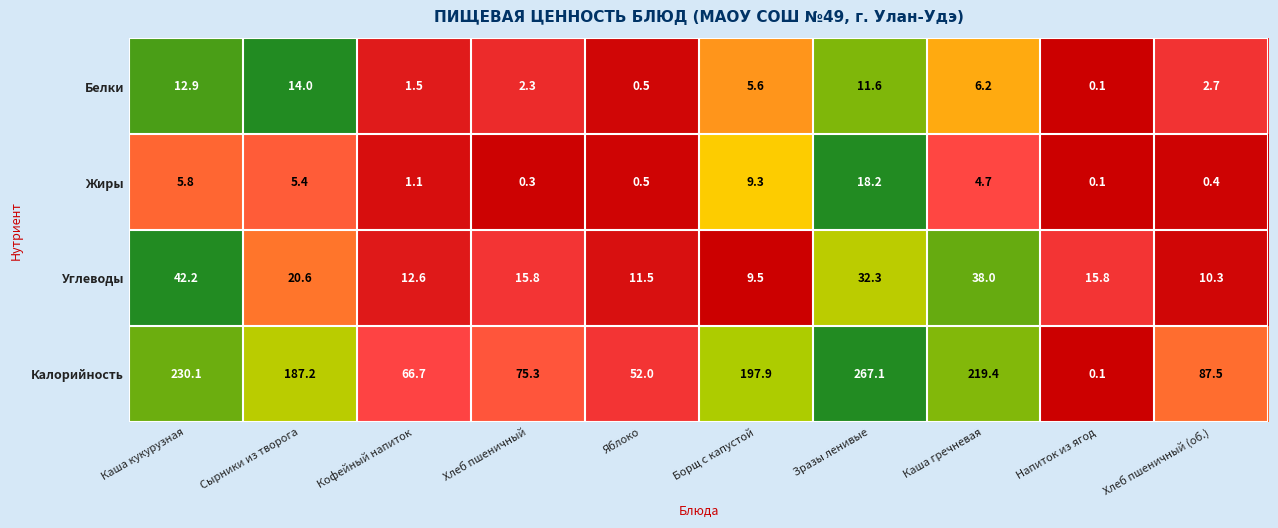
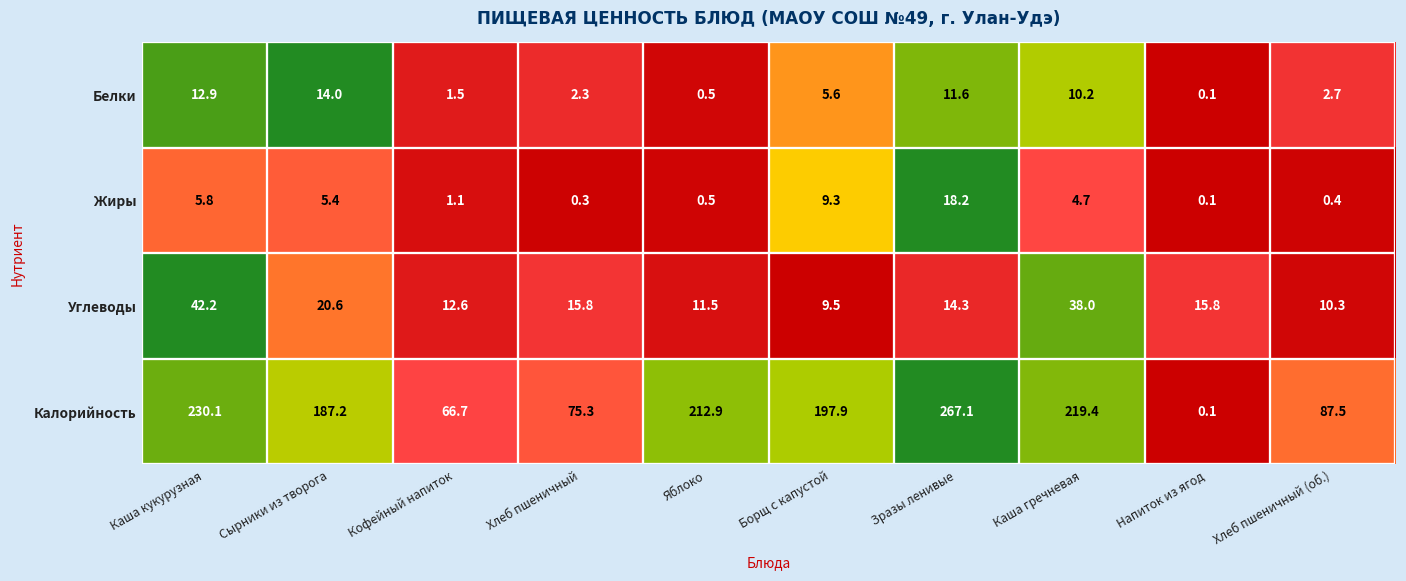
  {
    "Белки": {
      "Каша кукурузная": 12.9,
      "Сырники из творога": 14.0,
      "Кофейный напиток": 1.5,
      "Хлеб пшеничный": 2.3,
      "Яблоко": 0.5,
      "Борщ с капустой": 5.6,
      "Зразы ленивые": 11.6,
-     "Каша гречневая": 6.2,
+     "Каша гречневая": 10.2,
      "Напиток из ягод": 0.1,
      "Хлеб пшеничный (об.)": 2.7
    },
    "Жиры": {
      "Каша кукурузная": 5.8,
      "Сырники из творога": 5.4,
      "Кофейный напиток": 1.1,
      "Хлеб пшеничный": 0.3,
      "Яблоко": 0.5,
      "Борщ с капустой": 9.3,
      "Зразы ленивые": 18.2,
      "Каша гречневая": 4.7,
      "Напиток из ягод": 0.1,
      "Хлеб пшеничный (об.)": 0.4
    },
    "Углеводы": {
      "Каша кукурузная": 42.2,
      "Сырники из творога": 20.6,
      "Кофейный напиток": 12.6,
      "Хлеб пшеничный": 15.8,
      "Яблоко": 11.5,
      "Борщ с капустой": 9.5,
-     "Зразы ленивые": 32.3,
+     "Зразы ленивые": 14.3,
      "Каша гречневая": 38.0,
      "Напиток из ягод": 15.8,
      "Хлеб пшеничный (об.)": 10.3
    },
    "Калорийность": {
      "Каша кукурузная": 230.1,
      "Сырники из творога": 187.2,
      "Кофейный напиток": 66.7,
      "Хлеб пшеничный": 75.3,
-     "Яблоко": 52.0,
+     "Яблоко": 212.9,
      "Борщ с капустой": 197.9,
      "Зразы ленивые": 267.1,
      "Каша гречневая": 219.4,
      "Напиток из ягод": 0.1,
      "Хлеб пшеничный (об.)": 87.5
    }
  }
